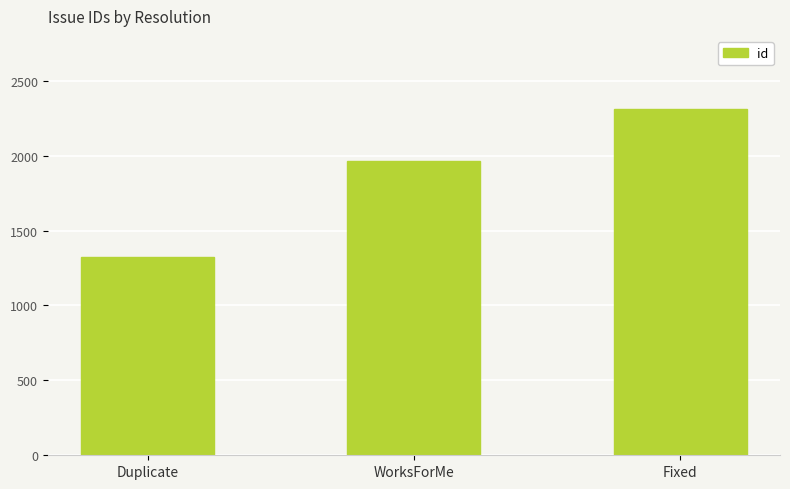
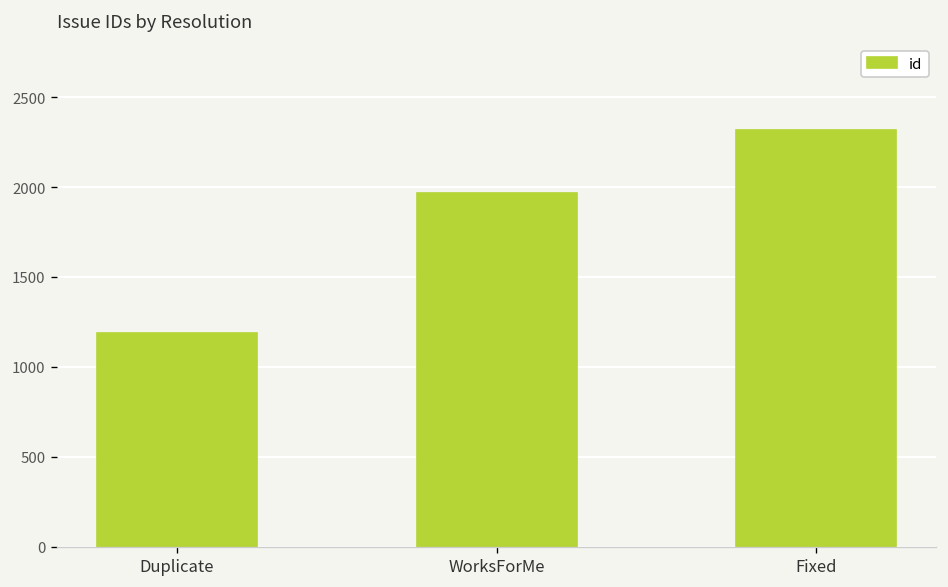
  {
-   "Duplicate": 1320,
+   "Duplicate": 1190,
    "WorksForMe": 1970,
    "Fixed": 2320
  }
